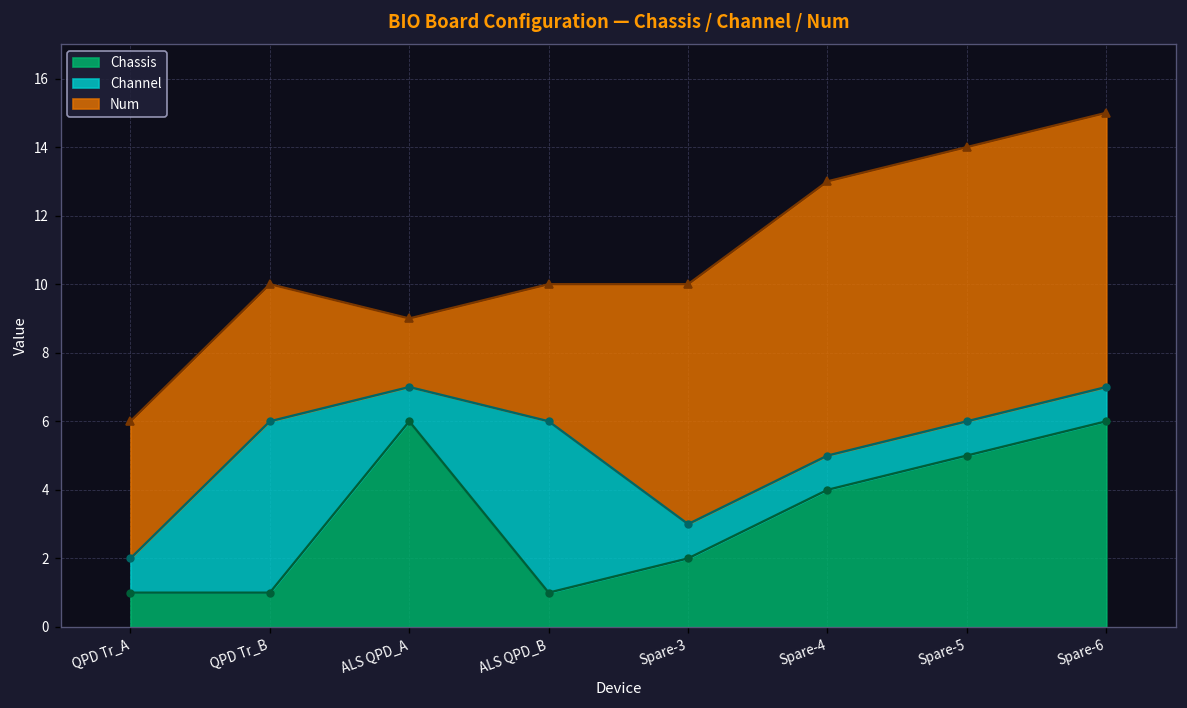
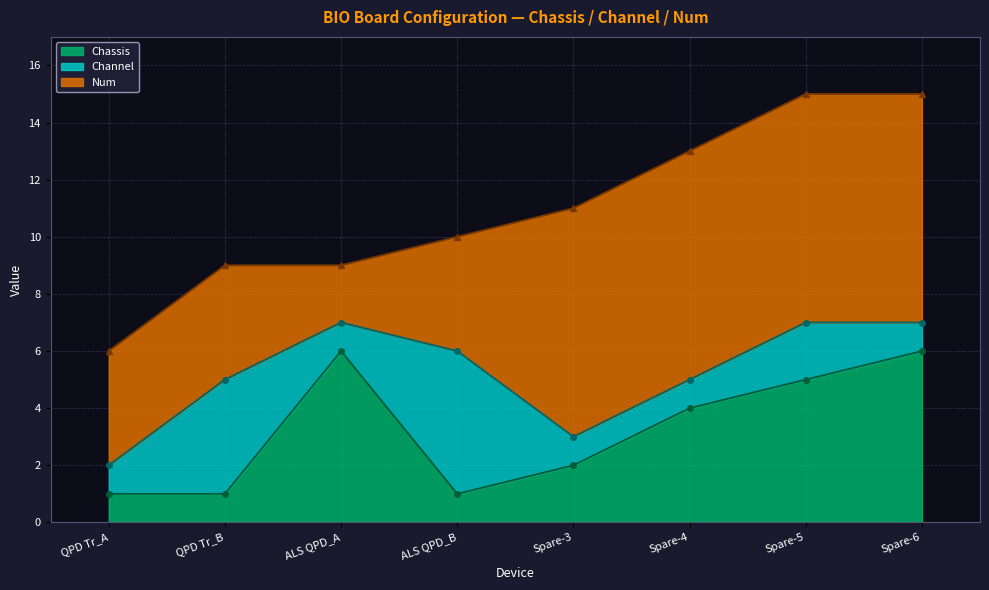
  {
    "Chassis": {
      "QPD Tr_A": 1,
      "QPD Tr_B": 1,
      "ALS QPD_A": 6,
      "ALS QPD_B": 1,
      "Spare-3": 2,
      "Spare-4": 4,
      "Spare-5": 5,
      "Spare-6": 6
    },
    "Channel": {
      "QPD Tr_A": 1,
-     "QPD Tr_B": 5,
+     "QPD Tr_B": 4,
      "ALS QPD_A": 1,
      "ALS QPD_B": 5,
      "Spare-3": 1,
      "Spare-4": 1,
-     "Spare-5": 1,
+     "Spare-5": 2,
      "Spare-6": 1
    },
    "Num": {
      "QPD Tr_A": 4,
      "QPD Tr_B": 4,
      "ALS QPD_A": 2,
      "ALS QPD_B": 4,
-     "Spare-3": 7,
+     "Spare-3": 8,
      "Spare-4": 8,
      "Spare-5": 8,
      "Spare-6": 8
    }
  }
